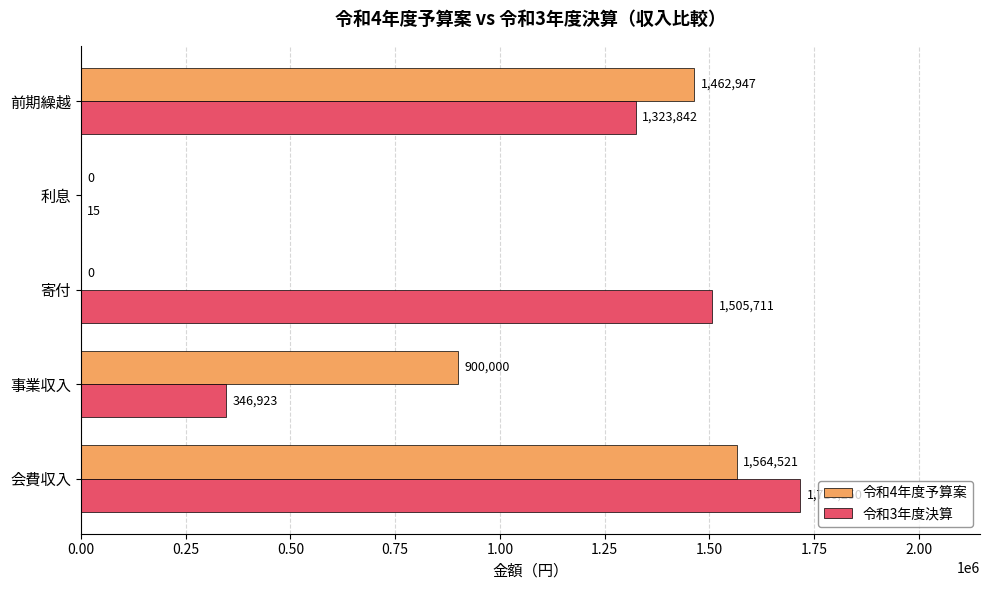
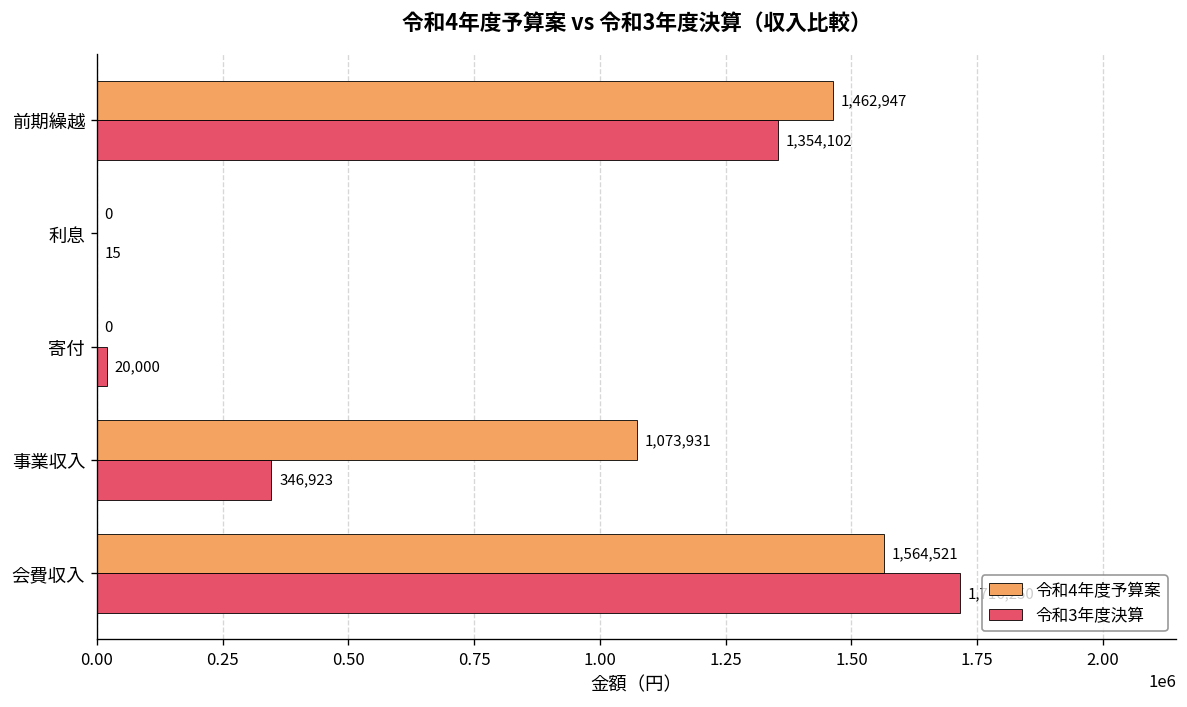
  {
    "令和4年度予算案": {
      "前期繰越": "1,462,947",
      "利息": "0",
      "寄付": "0",
-     "事業収入": "900,000",
+     "事業収入": "1,073,931",
      "会費収入": "1,564,521"
    },
    "令和3年度決算": {
-     "前期繰越": "1,323,842",
+     "前期繰越": "1,354,102",
      "利息": "15",
-     "寄付": "1,505,711",
+     "寄付": "20,000",
      "事業収入": "346,923"
    }
  }
